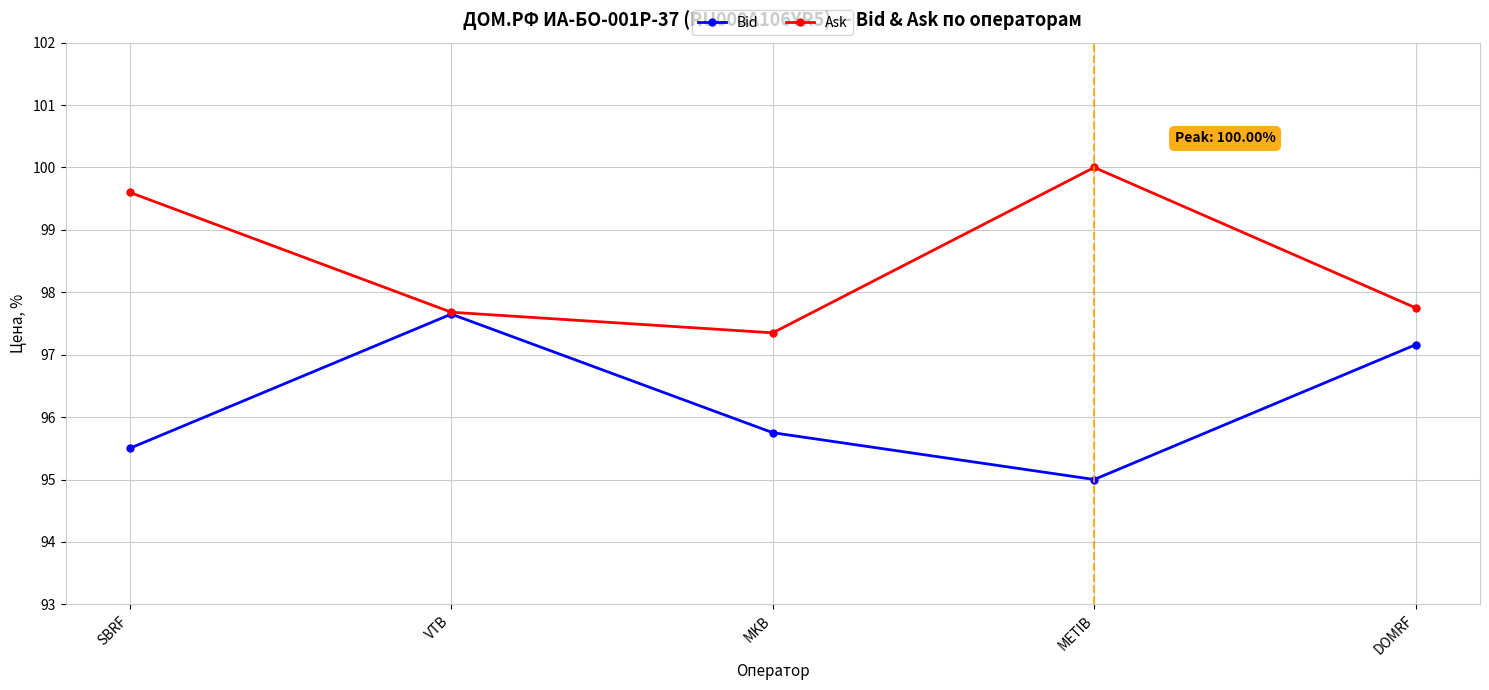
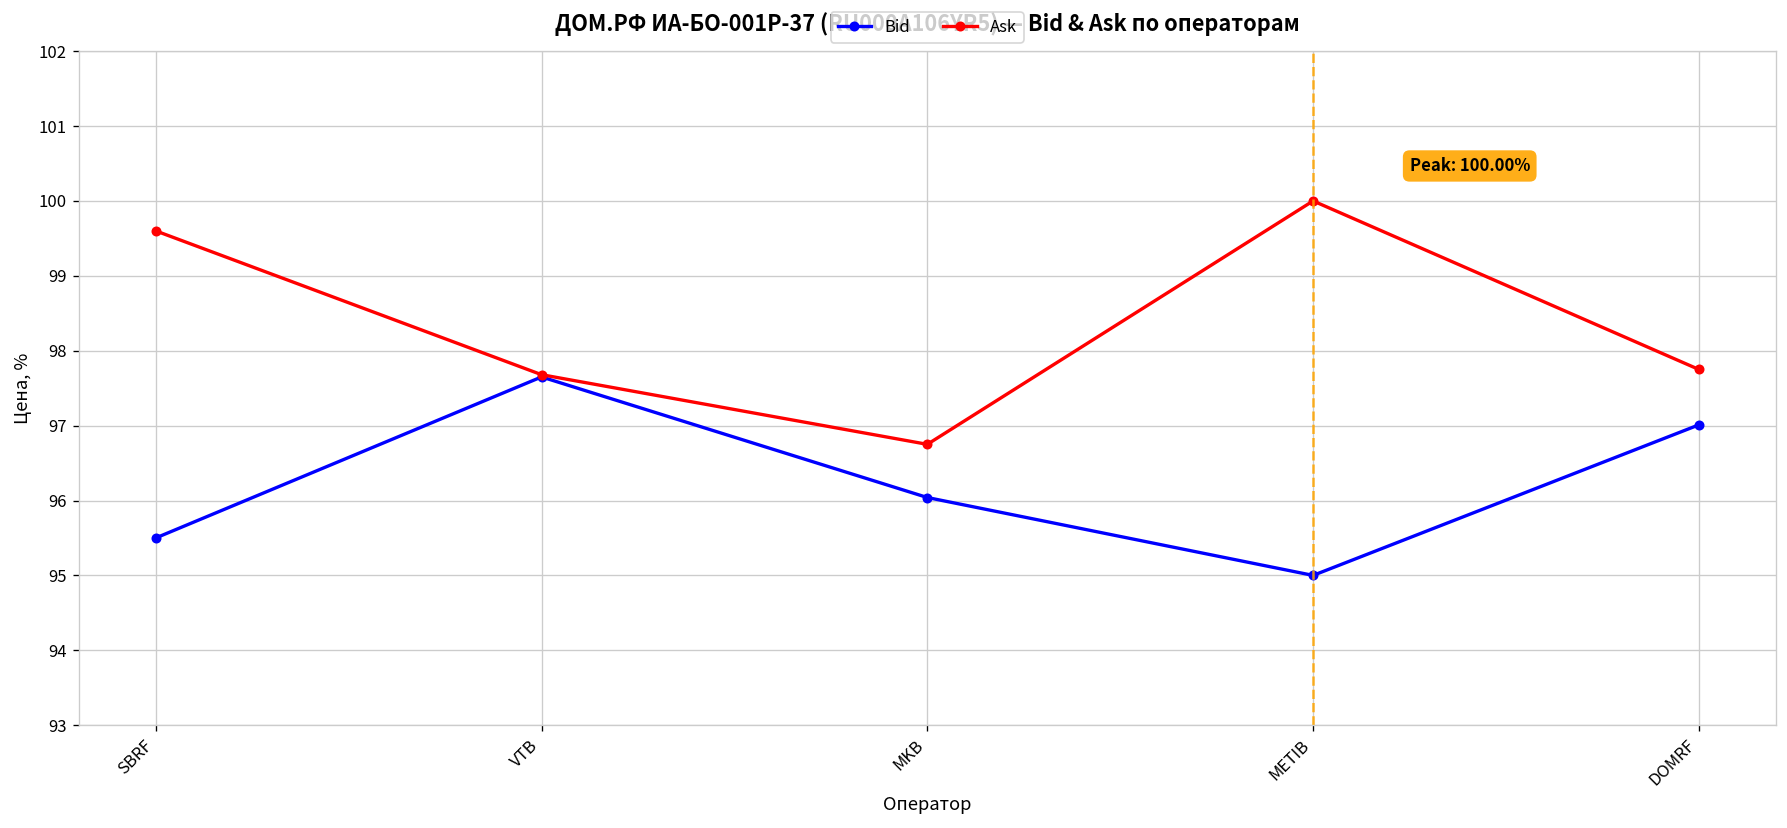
  {
    "Bid": {
      "SBRF": 95.5,
-     "MKB": 95.8,
+     "MKB": 96.0,
      "METIB": 95.0,
-     "DOMRF": 97.2
+     "DOMRF": 97.0
    },
    "Ask": {
      "SBRF": 99.6,
-     "MKB": 97.4,
+     "MKB": 96.8,
      "METIB": 100.0,
      "DOMRF": 97.8
    }
  }
